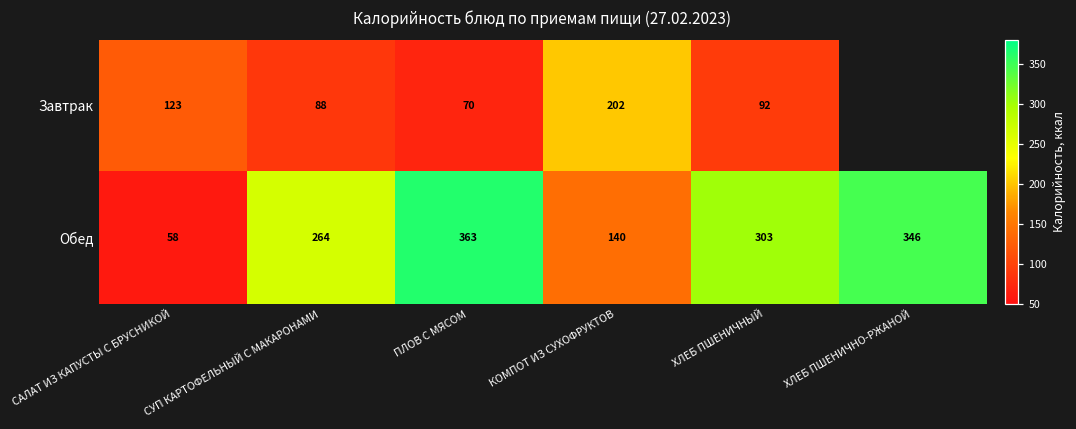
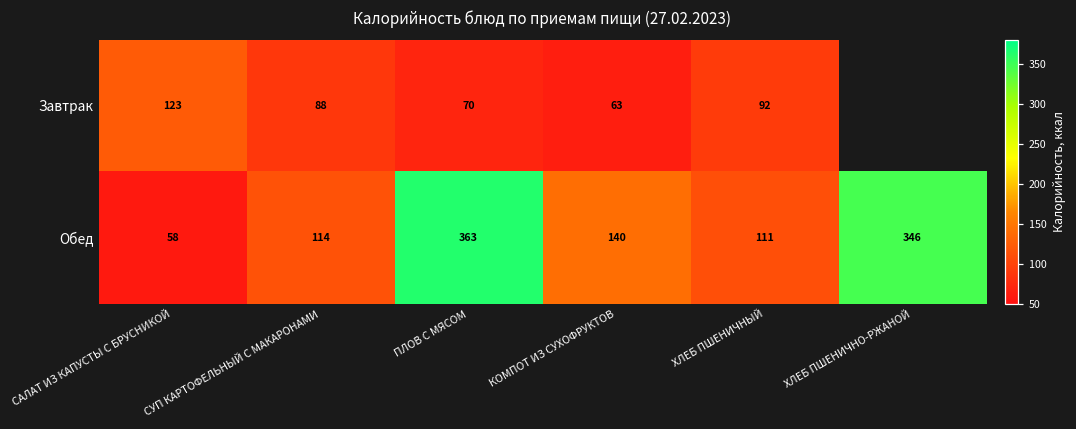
  {
    "Завтрак": {
      "САЛАТ ИЗ КАПУСТЫ С БРУСНИКОЙ": 123,
      "СУП КАРТОФЕЛЬНЫЙ С МАКАРОНАМИ": 88,
      "ПЛОВ С МЯСОМ": 70,
-     "КОМПОТ ИЗ СУХОФРУКТОВ": 202,
+     "КОМПОТ ИЗ СУХОФРУКТОВ": 63,
      "ХЛЕБ ПШЕНИЧНЫЙ": 92
    },
    "Обед": {
      "САЛАТ ИЗ КАПУСТЫ С БРУСНИКОЙ": 58,
-     "СУП КАРТОФЕЛЬНЫЙ С МАКАРОНАМИ": 264,
+     "СУП КАРТОФЕЛЬНЫЙ С МАКАРОНАМИ": 114,
      "ПЛОВ С МЯСОМ": 363,
      "КОМПОТ ИЗ СУХОФРУКТОВ": 140,
-     "ХЛЕБ ПШЕНИЧНЫЙ": 303,
+     "ХЛЕБ ПШЕНИЧНЫЙ": 111,
      "ХЛЕБ ПШЕНИЧНО-РЖАНОЙ": 346
    }
  }
